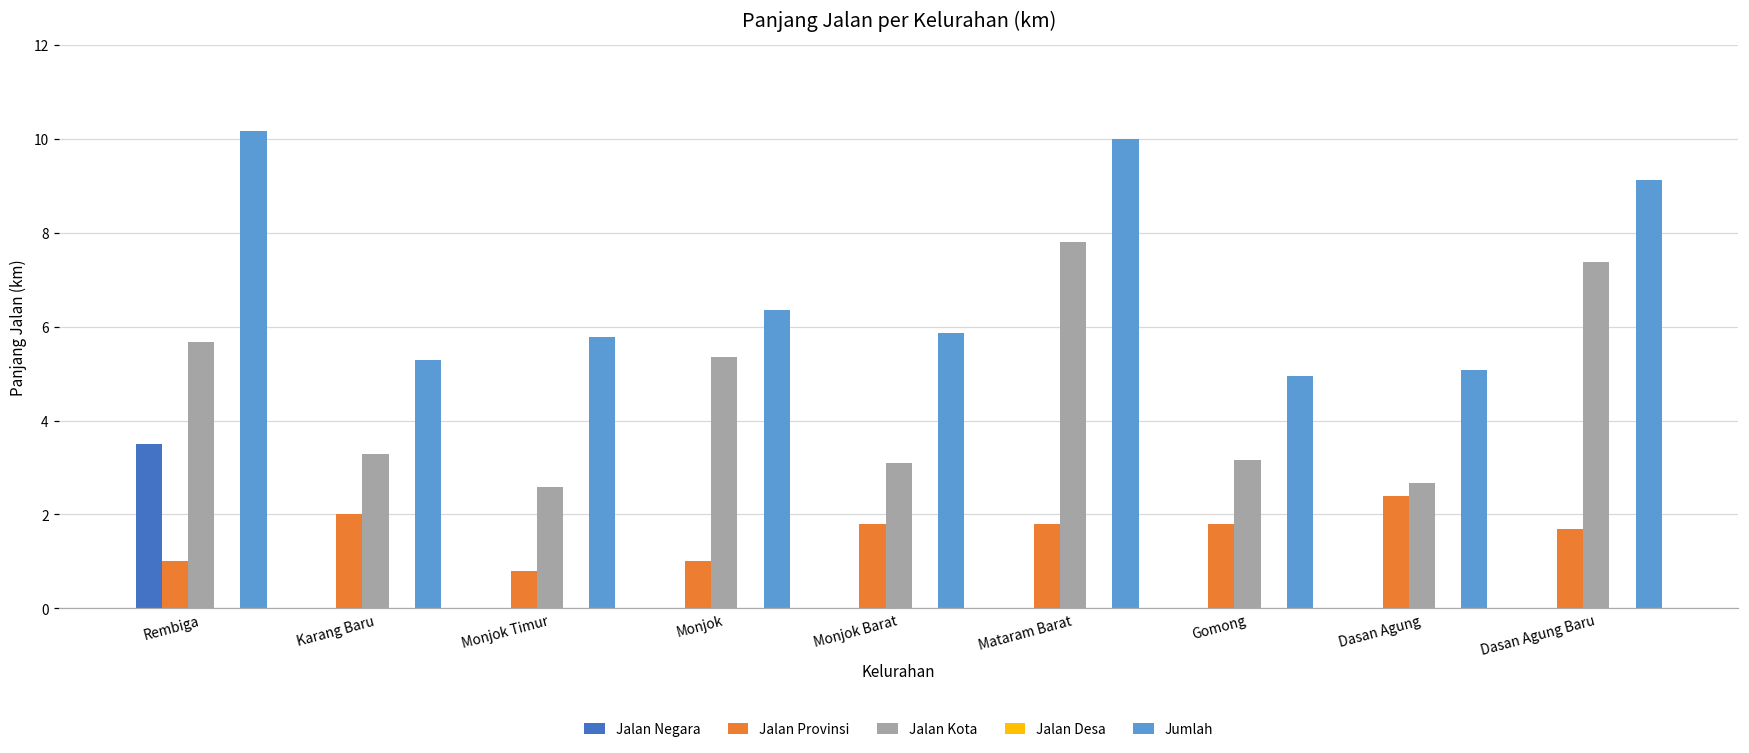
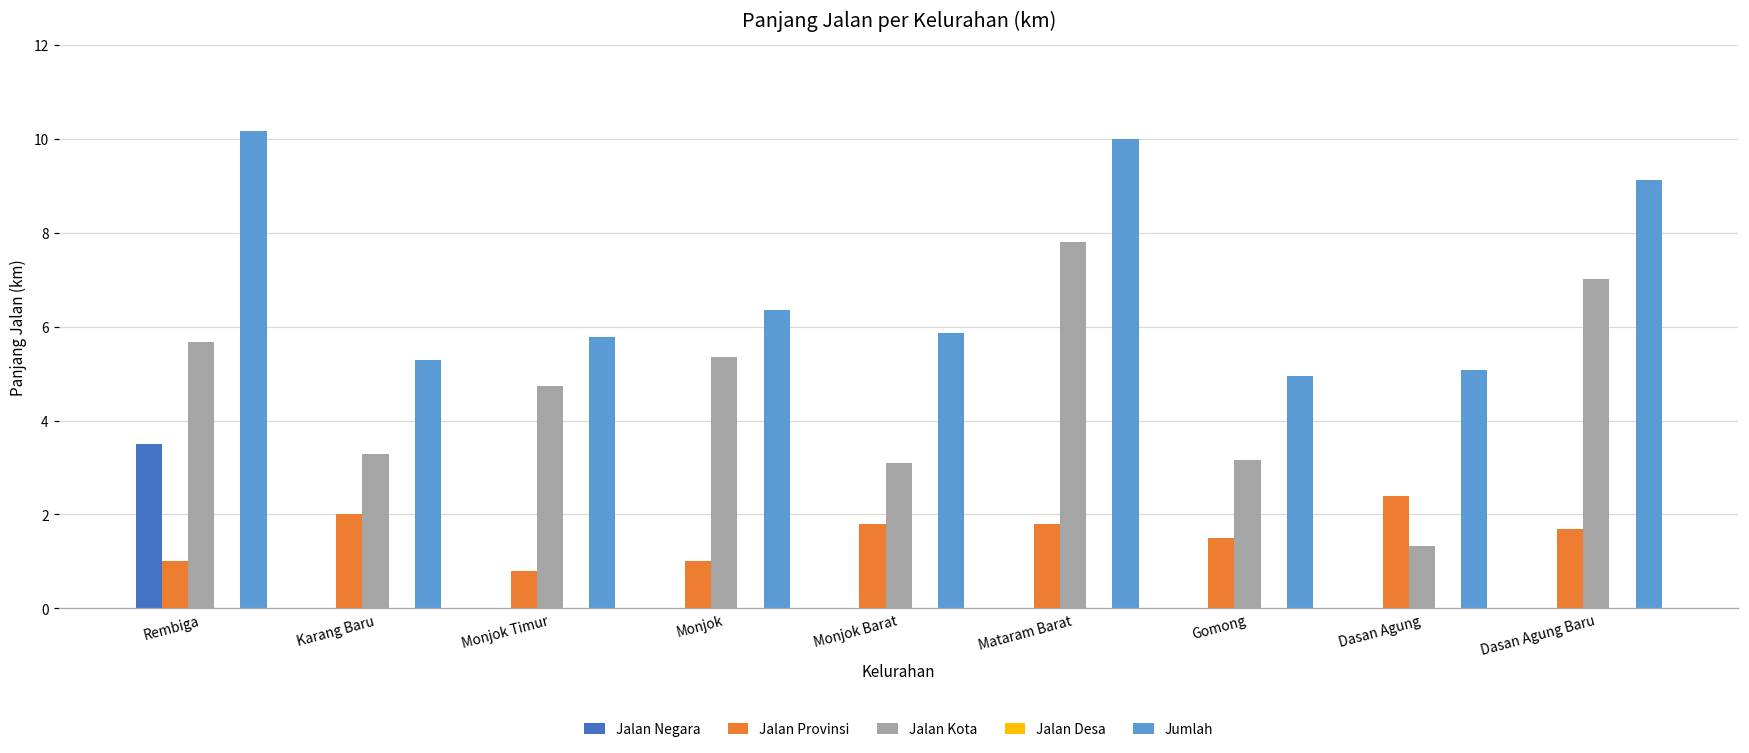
  {
    "Jalan Provinsi": {
      "Rembiga": 1.0,
      "Karang Baru": 2.0,
      "Monjok Timur": 0.8,
      "Monjok": 1.0,
      "Monjok Barat": 1.8,
      "Mataram Barat": 1.8,
-     "Gomong": 1.8,
+     "Gomong": 1.5,
      "Dasan Agung": 2.4,
      "Dasan Agung Baru": 1.7
    },
    "Jalan Kota": {
      "Rembiga": 5.7,
      "Karang Baru": 3.3,
-     "Monjok Timur": 2.6,
+     "Monjok Timur": 4.7,
      "Monjok": 5.4,
      "Monjok Barat": 3.1,
      "Mataram Barat": 7.8,
      "Gomong": 3.2,
-     "Dasan Agung": 2.7,
-     "Dasan Agung Baru": 7.4
+     "Dasan Agung": 1.3,
+     "Dasan Agung Baru": 7.0
    },
    "Jalan Desa": {
      "Rembiga": 0.0,
      "Karang Baru": 0.0,
      "Monjok Timur": 0.0,
      "Monjok": 0.0,
      "Monjok Barat": 0.0,
      "Mataram Barat": 0.0,
      "Gomong": 0.0,
      "Dasan Agung": 0.0,
      "Dasan Agung Baru": 0.0
    }
  }
